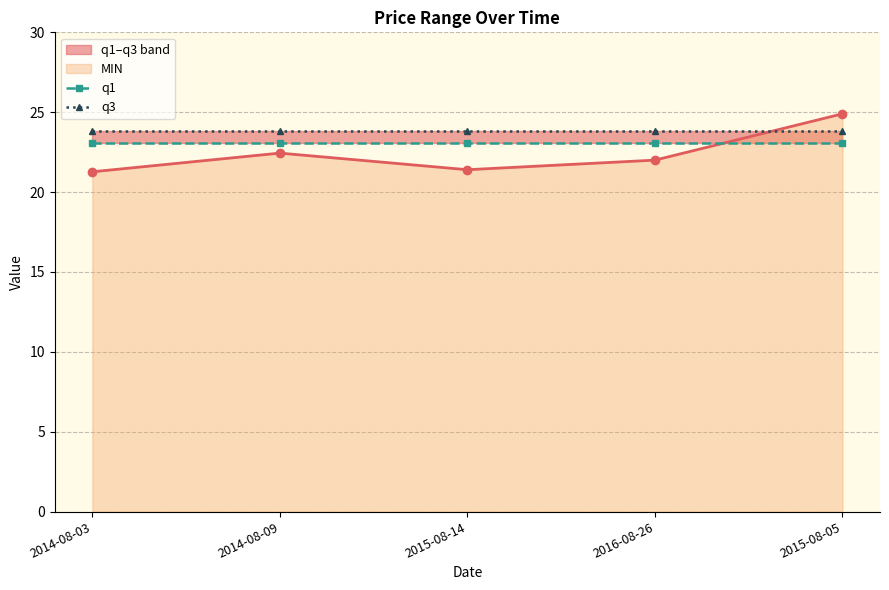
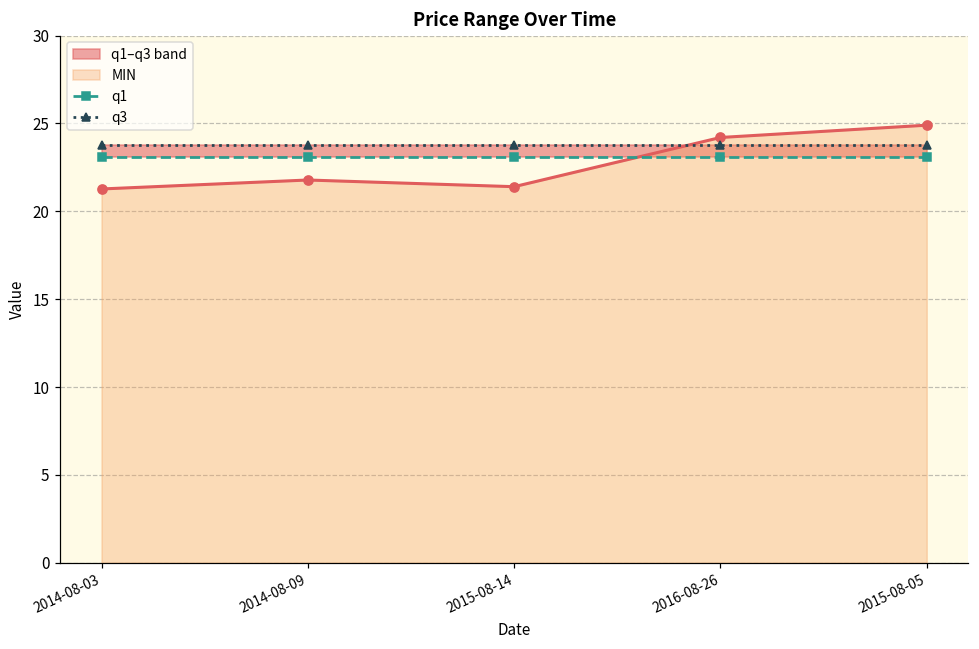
  {
    "MIN": {
      "2014-08-03": 21.3,
-     "2014-08-09": 22.4,
+     "2014-08-09": 21.8,
      "2015-08-14": 21.4,
-     "2016-08-26": 22.0,
+     "2016-08-26": 24.2,
      "2015-08-05": 24.9
    },
    "q1": {
      "2014-08-03": 23.1,
      "2014-08-09": 23.1,
      "2015-08-14": 23.1,
      "2016-08-26": 23.1,
      "2015-08-05": 23.1
    },
    "q1–q3 band": {
      "2014-08-03": 23.8,
      "2014-08-09": 23.8,
      "2015-08-14": 23.8,
      "2016-08-26": 23.8,
      "2015-08-05": 23.8
    }
  }
